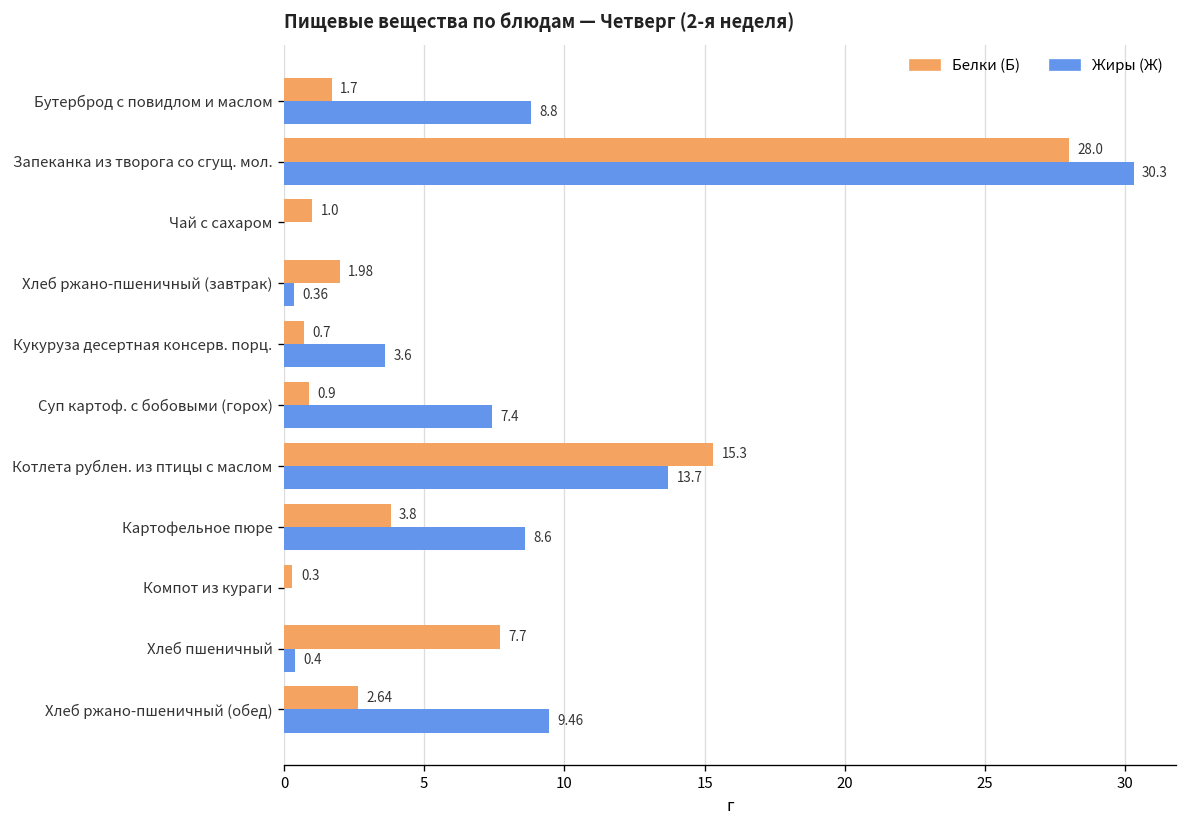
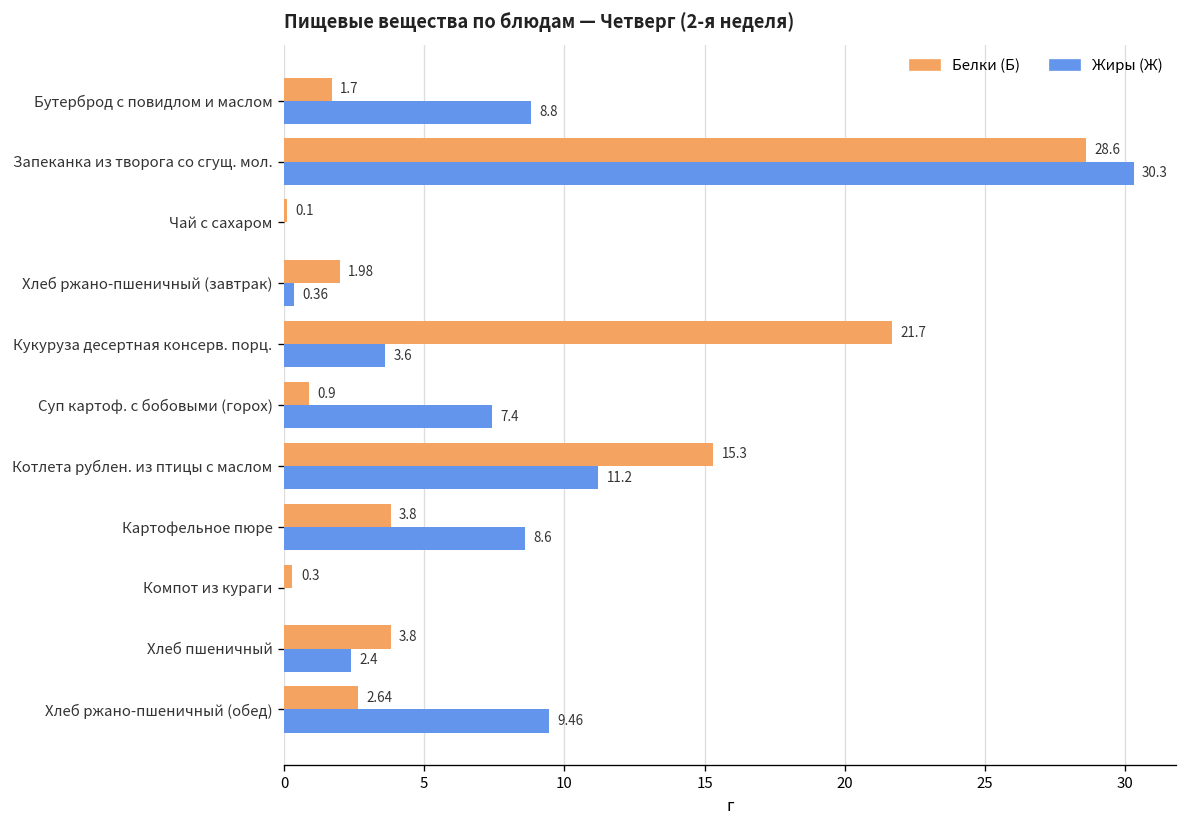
  {
    "Белки (Б)": {
      "Бутерброд с повидлом и маслом": 1.7,
-     "Запеканка из творога со сгущ. мол.": 28.0,
-     "Чай с сахаром": 1.0,
+     "Запеканка из творога со сгущ. мол.": 28.6,
+     "Чай с сахаром": 0.1,
      "Хлеб ржано-пшеничный (завтрак)": 1.98,
-     "Кукуруза десертная консерв. порц.": 0.7,
+     "Кукуруза десертная консерв. порц.": 21.7,
      "Суп картоф. с бобовыми (горох)": 0.9,
      "Котлета рублен. из птицы с маслом": 15.3,
      "Картофельное пюре": 3.8,
      "Компот из кураги": 0.3,
-     "Хлеб пшеничный": 7.7,
+     "Хлеб пшеничный": 3.8,
      "Хлеб ржано-пшеничный (обед)": 2.64
    },
    "Жиры (Ж)": {
      "Бутерброд с повидлом и маслом": 8.8,
      "Запеканка из творога со сгущ. мол.": 30.3,
      "Хлеб ржано-пшеничный (завтрак)": 0.36,
      "Кукуруза десертная консерв. порц.": 3.6,
      "Суп картоф. с бобовыми (горох)": 7.4,
-     "Котлета рублен. из птицы с маслом": 13.7,
+     "Котлета рублен. из птицы с маслом": 11.2,
      "Картофельное пюре": 8.6,
-     "Хлеб пшеничный": 0.4,
+     "Хлеб пшеничный": 2.4,
      "Хлеб ржано-пшеничный (обед)": 9.46
    }
  }
